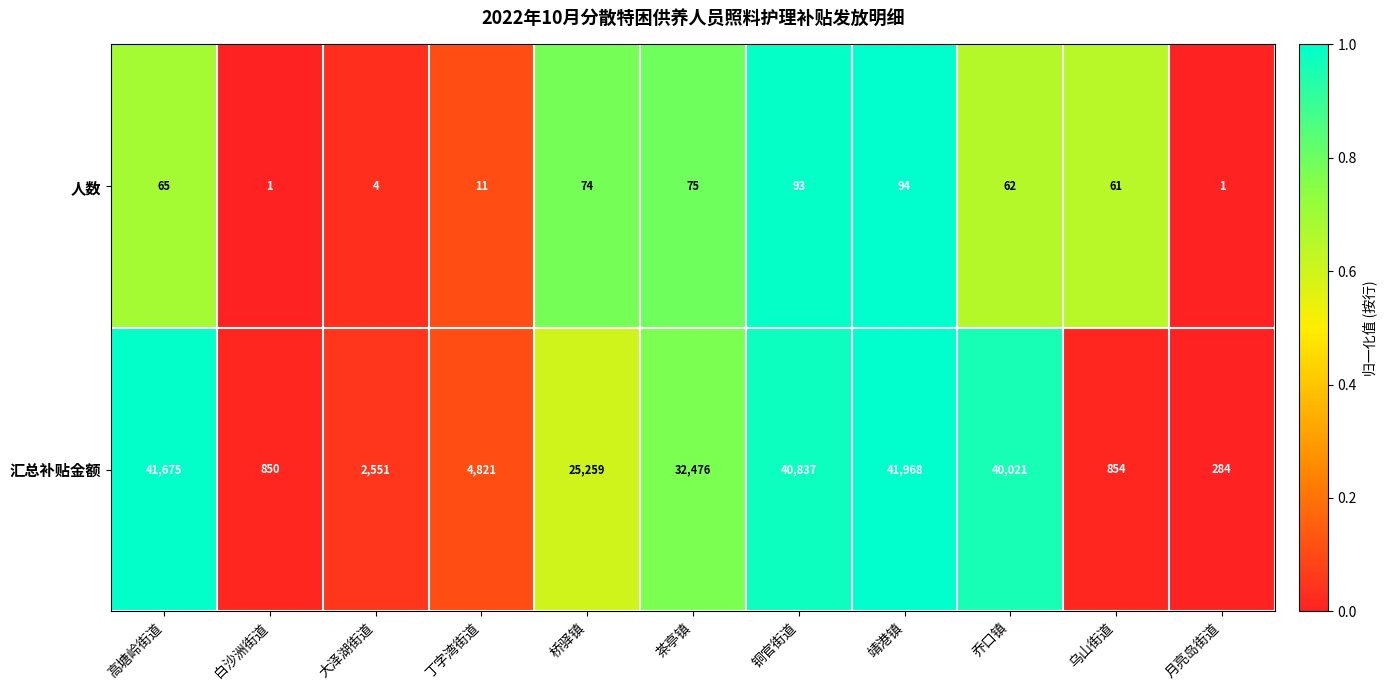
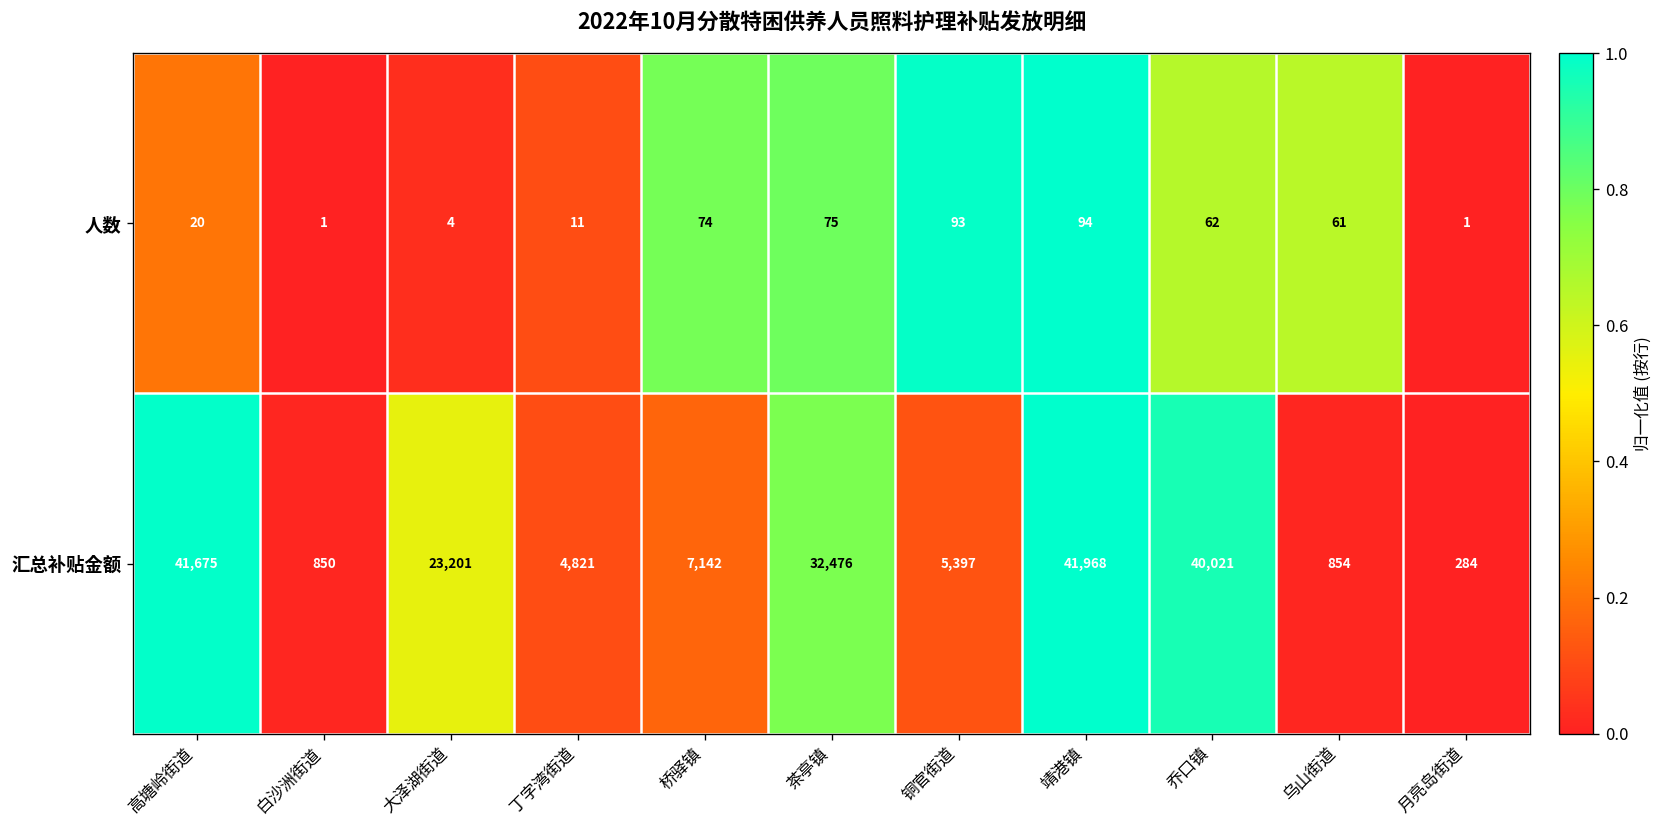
  {
    "人数": {
-     "高塘岭街道": "65",
+     "高塘岭街道": "20",
      "白沙洲街道": "1",
      "大泽湖街道": "4",
      "丁字湾街道": "11",
      "桥驿镇": "74",
      "茶亭镇": "75",
      "铜官街道": "93",
      "靖港镇": "94",
      "乔口镇": "62",
      "乌山街道": "61",
      "月亮岛街道": "1"
    },
    "汇总补贴金额": {
      "高塘岭街道": "41,675",
      "白沙洲街道": "850",
-     "大泽湖街道": "2,551",
+     "大泽湖街道": "23,201",
      "丁字湾街道": "4,821",
-     "桥驿镇": "25,259",
+     "桥驿镇": "7,142",
      "茶亭镇": "32,476",
-     "铜官街道": "40,837",
+     "铜官街道": "5,397",
      "靖港镇": "41,968",
      "乔口镇": "40,021",
      "乌山街道": "854",
      "月亮岛街道": "284"
    }
  }
